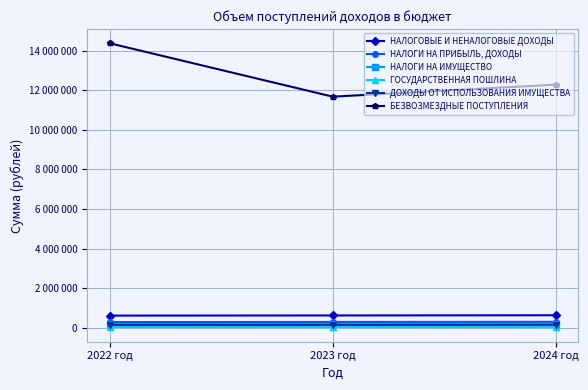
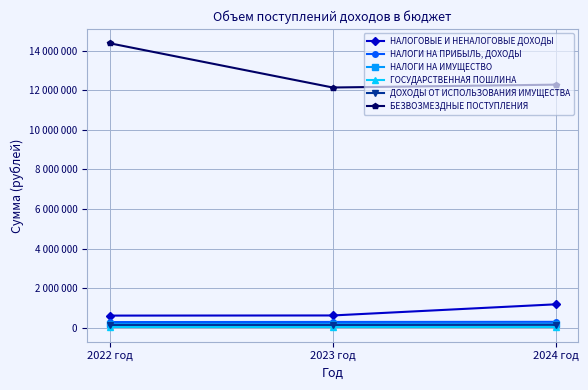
  {
    "НАЛОГОВЫЕ И НЕНАЛОГОВЫЕ ДОХОДЫ": {
      "2022 год": 600000,
      "2023 год": 600000,
-     "2024 год": 600000
+     "2024 год": 1200000
    },
    "БЕЗВОЗМЕЗДНЫЕ ПОСТУПЛЕНИЯ": {
      "2022 год": 14400000,
-     "2023 год": 11700000
+     "2023 год": 12100000
    }
  }
